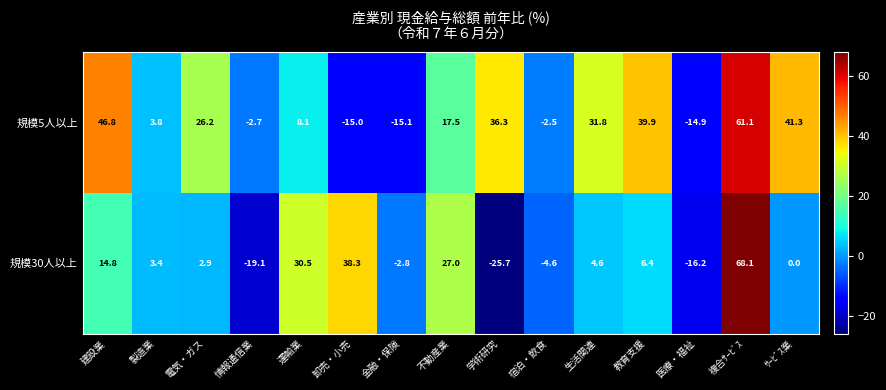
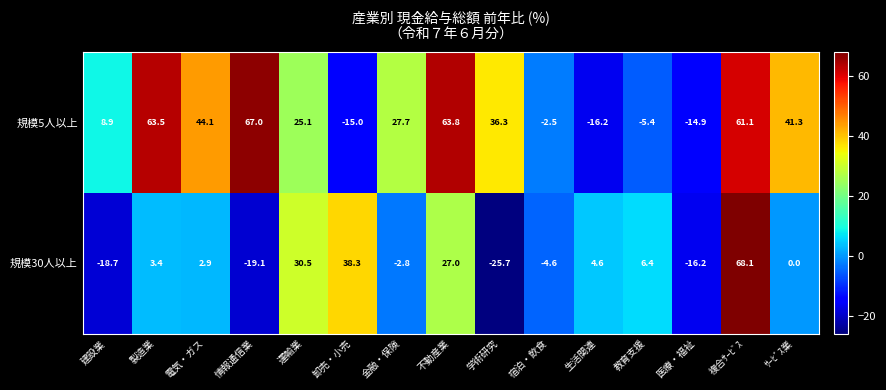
  {
    "規模5人以上": {
-     "建設業": 46.8,
-     "製造業": 3.8,
-     "電気・ガス": 26.2,
-     "情報通信業": -2.7,
-     "運輸業": 8.1,
+     "建設業": 8.9,
+     "製造業": 63.5,
+     "電気・ガス": 44.1,
+     "情報通信業": 67.0,
+     "運輸業": 25.1,
      "卸売・小売": -15.0,
-     "金融・保険": -15.1,
-     "不動産業": 17.5,
+     "金融・保険": 27.7,
+     "不動産業": 63.8,
      "学術研究": 36.3,
      "宿泊・飲食": -2.5,
-     "生活関連": 31.8,
-     "教育支援": 39.9,
+     "生活関連": -16.2,
+     "教育支援": -5.4,
      "医療・福祉": -14.9,
      "複合ｻｰﾋﾞｽ": 61.1,
      "ｻｰﾋﾞｽ業": 41.3
    },
    "規模30人以上": {
-     "建設業": 14.8,
+     "建設業": -18.7,
      "製造業": 3.4,
      "電気・ガス": 2.9,
      "情報通信業": -19.1,
      "運輸業": 30.5,
      "卸売・小売": 38.3,
      "金融・保険": -2.8,
      "不動産業": 27.0,
      "学術研究": -25.7,
      "宿泊・飲食": -4.6,
      "生活関連": 4.6,
      "教育支援": 6.4,
      "医療・福祉": -16.2,
      "複合ｻｰﾋﾞｽ": 68.1,
      "ｻｰﾋﾞｽ業": 0.0
    }
  }
